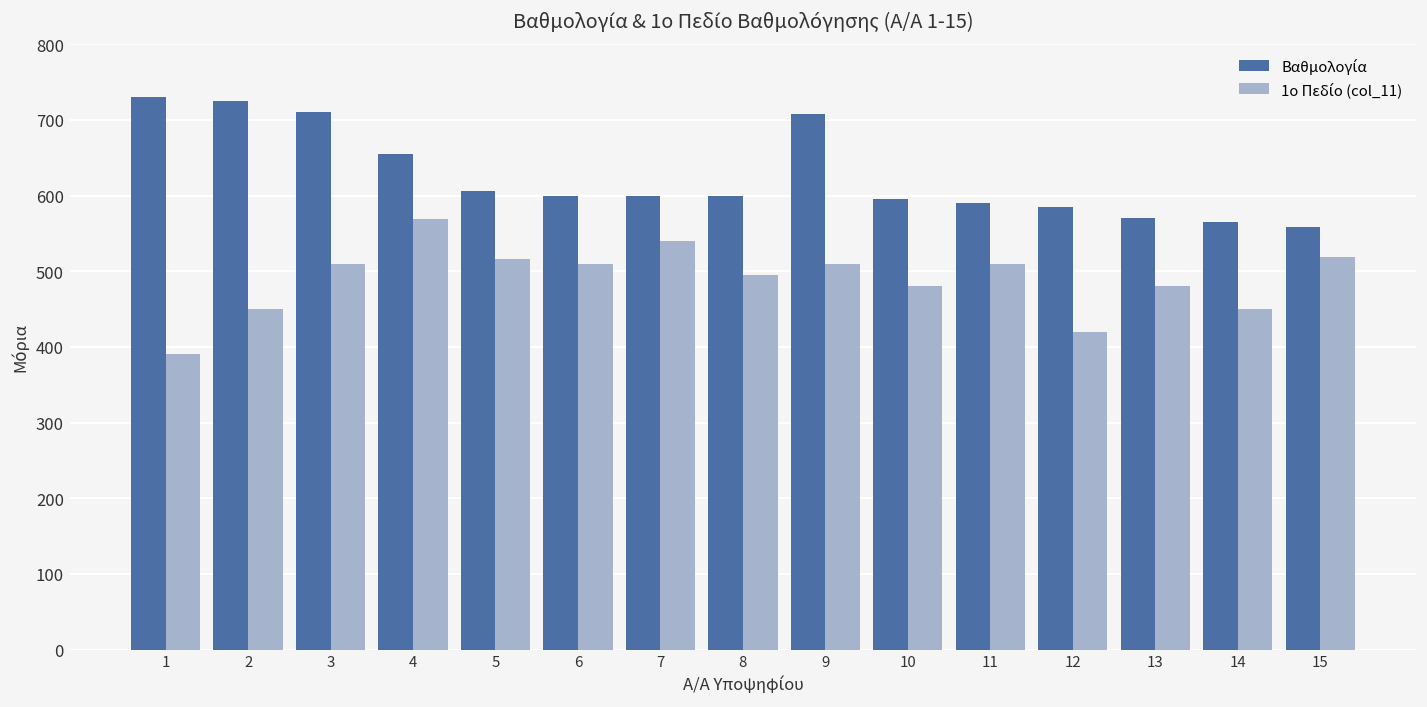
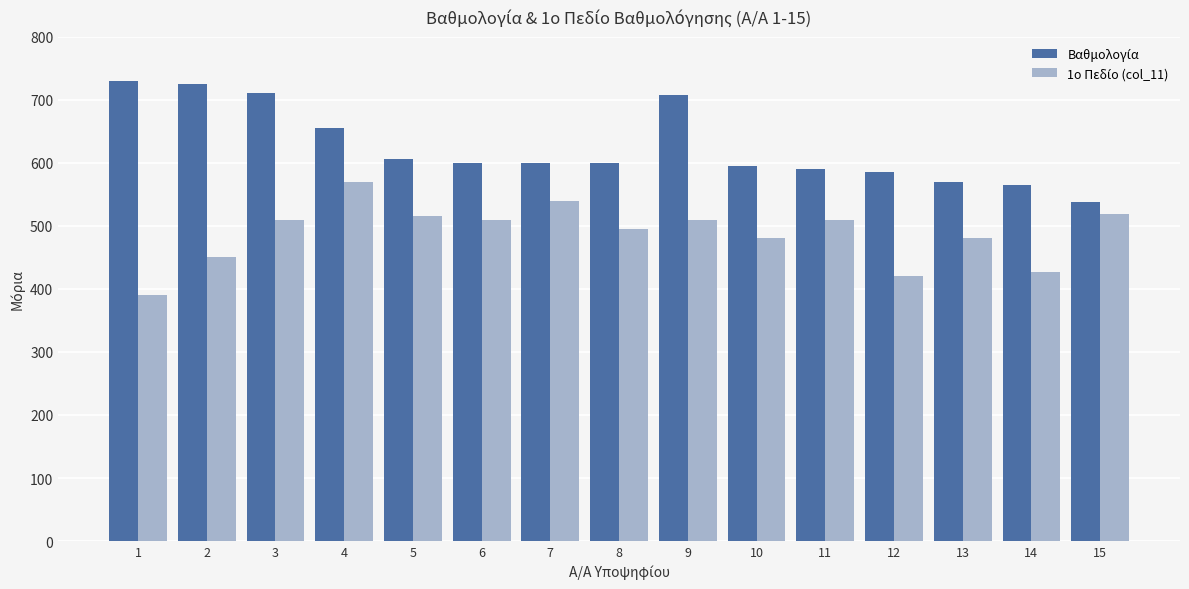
  {
    "Βαθμολογία": {
      "1": 730,
      "2": 730,
      "3": 710,
      "4": 660,
      "5": 610,
      "6": 600,
      "7": 600,
      "8": 600,
      "9": 710,
      "10": 600,
      "11": 590,
      "12": 590,
      "13": 570,
      "14": 570,
-     "15": 560
+     "15": 540
    },
    "1ο Πεδίο (col_11)": {
      "1": 390,
      "2": 450,
      "3": 510,
      "4": 570,
      "5": 520,
      "6": 510,
      "7": 540,
      "8": 500,
      "9": 510,
      "10": 480,
      "11": 510,
      "12": 420,
      "13": 480,
-     "14": 450,
+     "14": 430,
      "15": 520
    }
  }
